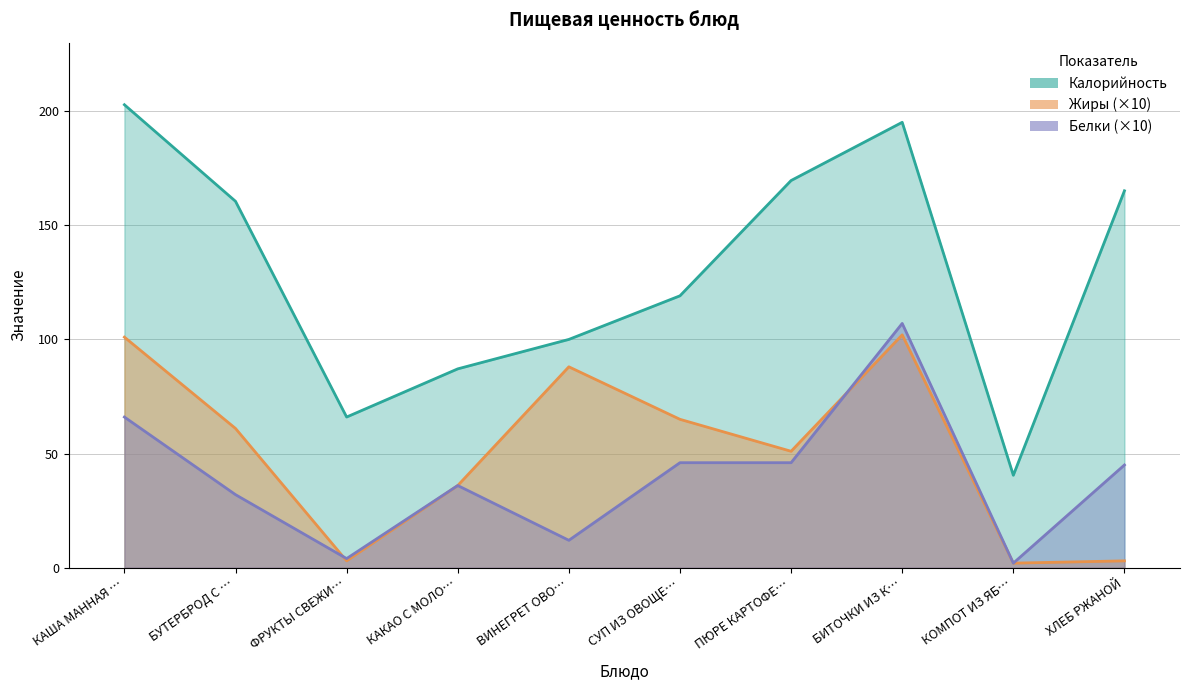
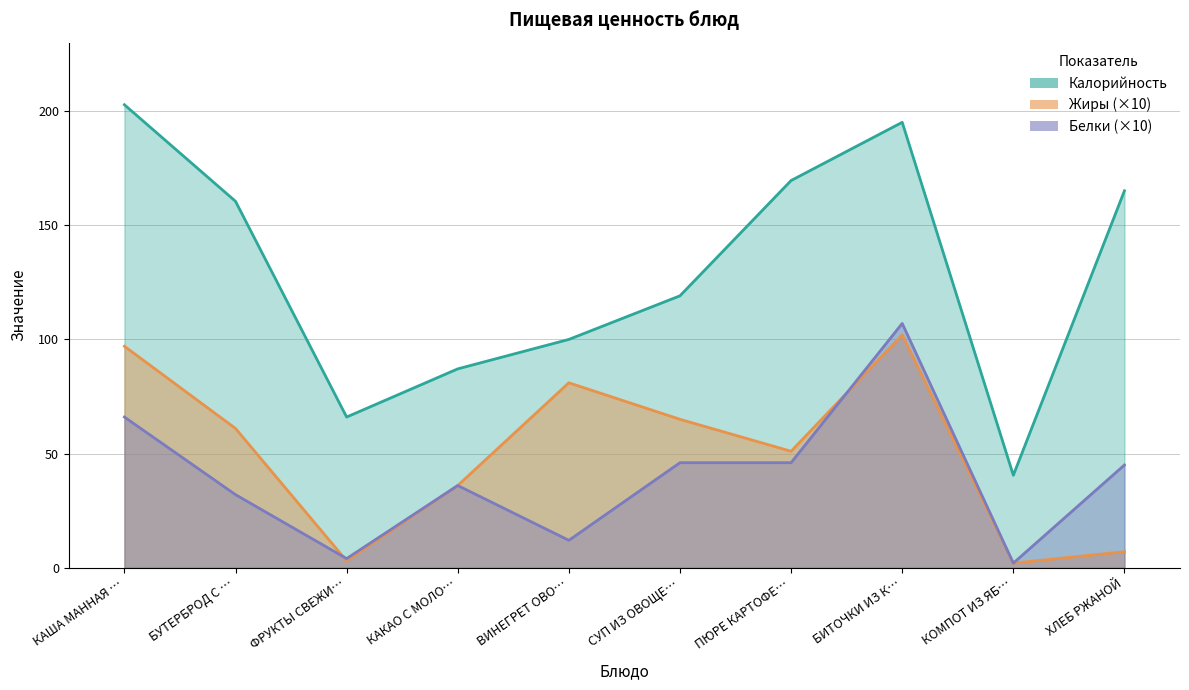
  {
    "Жиры (×10)": {
-     "КАША МАННАЯ …": 101,
+     "КАША МАННАЯ …": 97,
      "БУТЕРБРОД С …": 61,
-     "ВИНЕГРЕТ ОВО…": 88,
+     "ВИНЕГРЕТ ОВО…": 81,
      "СУП ИЗ ОВОЩЕ…": 65,
      "ПЮРЕ КАРТОФЕ…": 51,
      "БИТОЧКИ ИЗ К…": 102,
-     "ХЛЕБ РЖАНОЙ": 3
+     "ХЛЕБ РЖАНОЙ": 7
    }
  }
